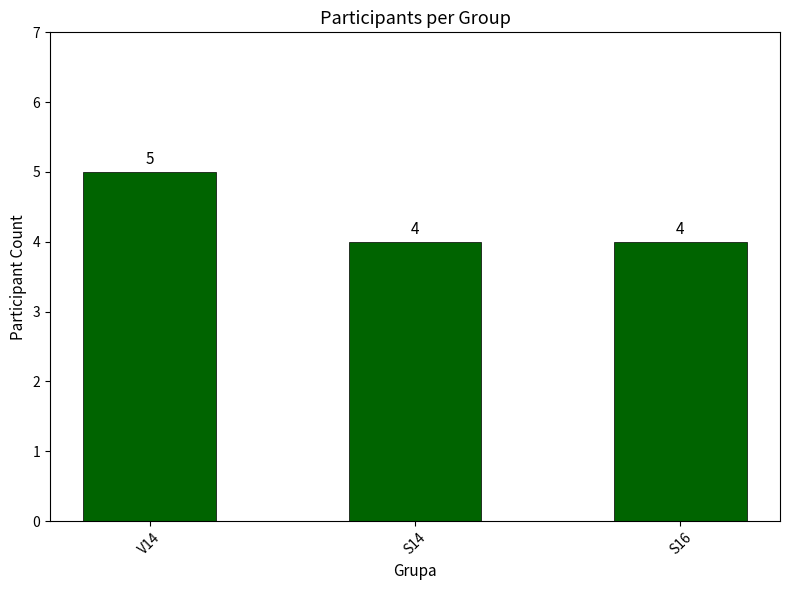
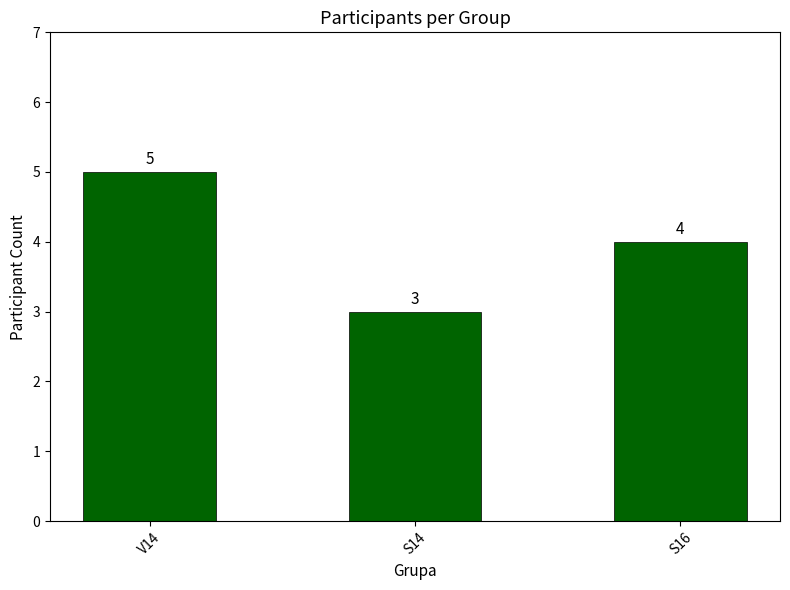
  {
    "V14": 5,
-   "S14": 4,
+   "S14": 3,
    "S16": 4
  }
